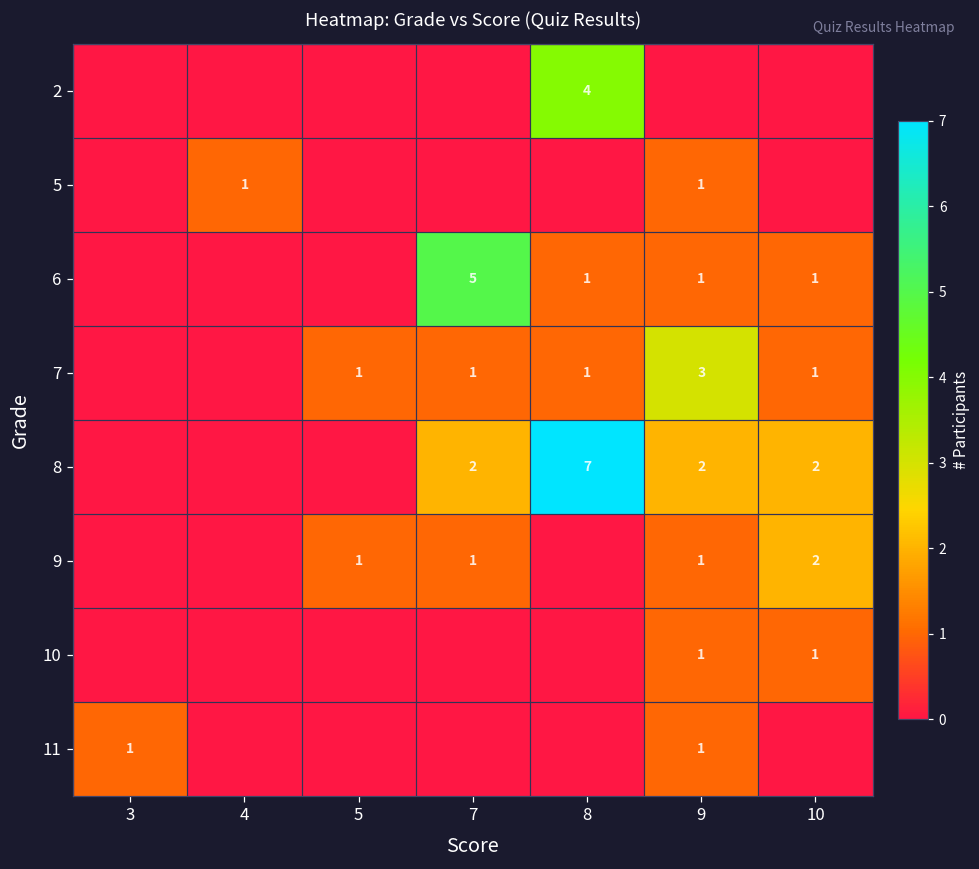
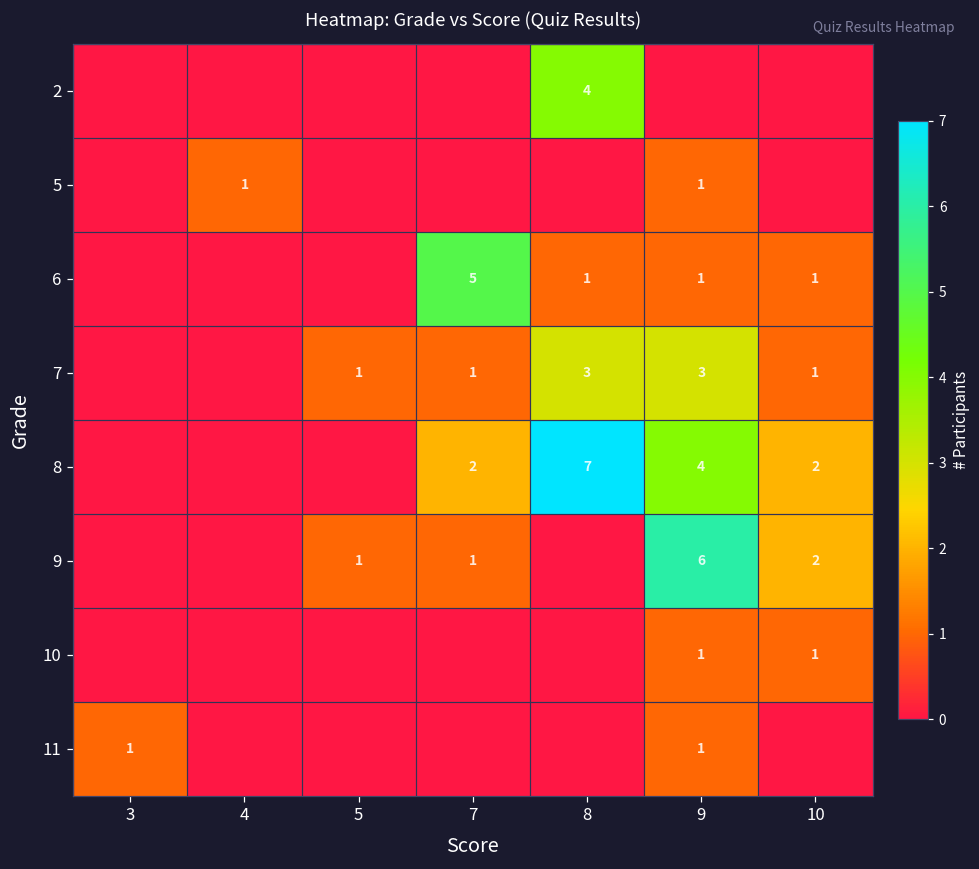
  {
    "2": {
      "8": 4
    },
    "5": {
      "4": 1,
      "9": 1
    },
    "6": {
      "7": 5,
      "8": 1,
      "9": 1,
      "10": 1
    },
    "7": {
      "5": 1,
      "7": 1,
-     "8": 1,
+     "8": 3,
      "9": 3,
      "10": 1
    },
    "8": {
      "7": 2,
      "8": 7,
-     "9": 2,
+     "9": 4,
      "10": 2
    },
    "9": {
      "5": 1,
      "7": 1,
-     "9": 1,
+     "9": 6,
      "10": 2
    },
    "10": {
      "9": 1,
      "10": 1
    },
    "11": {
      "3": 1,
      "9": 1
    }
  }
